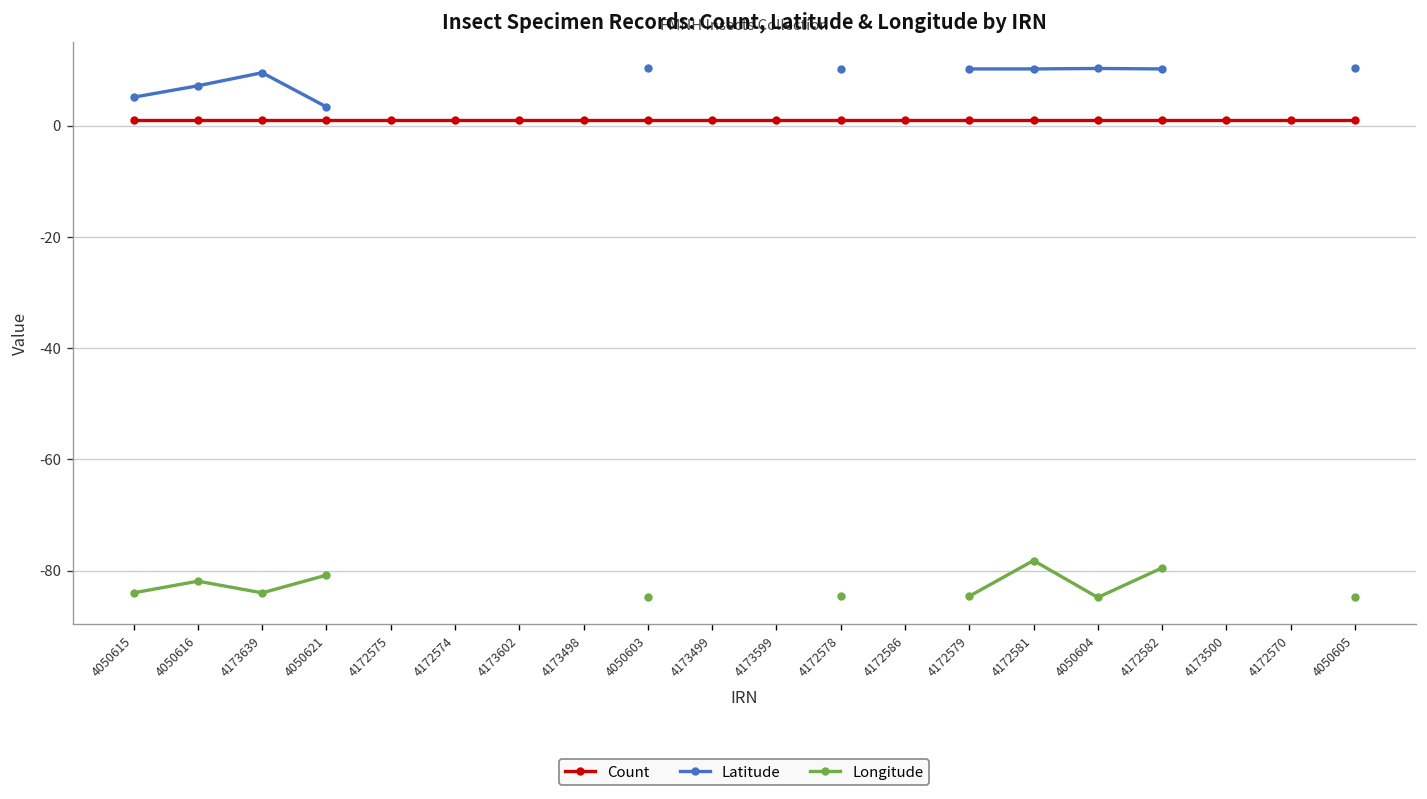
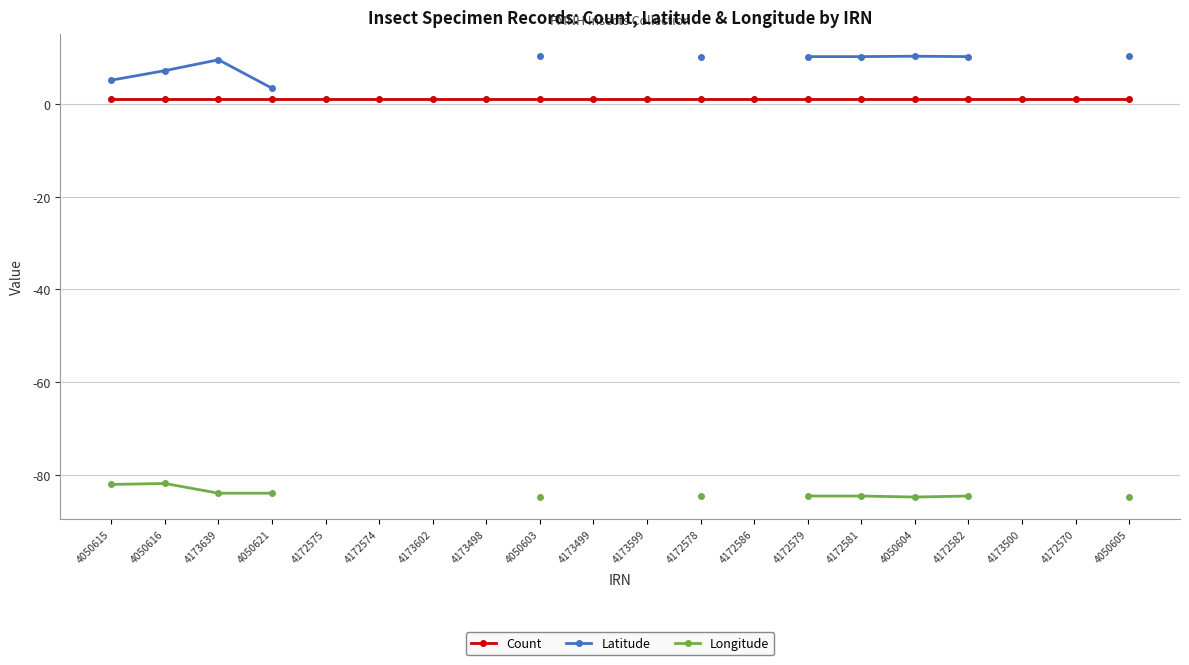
  {
    "Count": {
      "4050615": 1,
      "4050616": 1,
      "4173639": 1,
      "4050621": 1,
      "4172575": 1,
      "4172574": 1,
      "4173602": 1,
      "4173498": 1,
      "4050603": 1,
      "4173499": 1,
      "4173599": 1,
      "4172578": 1,
      "4172586": 1,
      "4172579": 1,
      "4172581": 1,
      "4050604": 1,
      "4172582": 1,
      "4173500": 1,
      "4172570": 1,
      "4050605": 1
    },
    "Latitude": {
      "4050615": 5,
      "4050616": 7,
      "4173639": 10,
      "4050621": 3,
      "4050603": 10,
      "4172578": 10,
      "4172579": 10,
      "4172581": 10,
      "4050604": 10,
      "4172582": 10,
      "4050605": 10
    },
    "Longitude": {
-     "4050615": -84,
+     "4050615": -82,
      "4050616": -82,
      "4173639": -84,
-     "4050621": -81,
+     "4050621": -84,
      "4050603": -85,
      "4172578": -85,
      "4172579": -85,
-     "4172581": -78,
+     "4172581": -85,
      "4050604": -85,
-     "4172582": -79,
+     "4172582": -85,
      "4050605": -85
    }
  }
